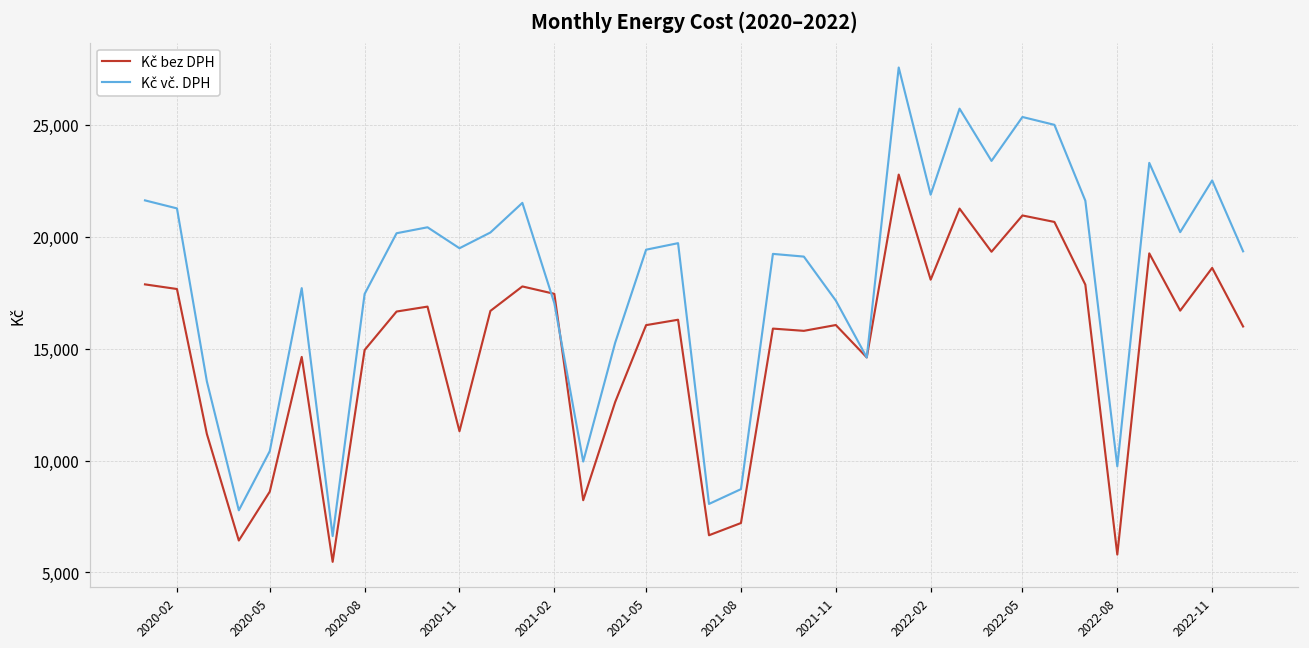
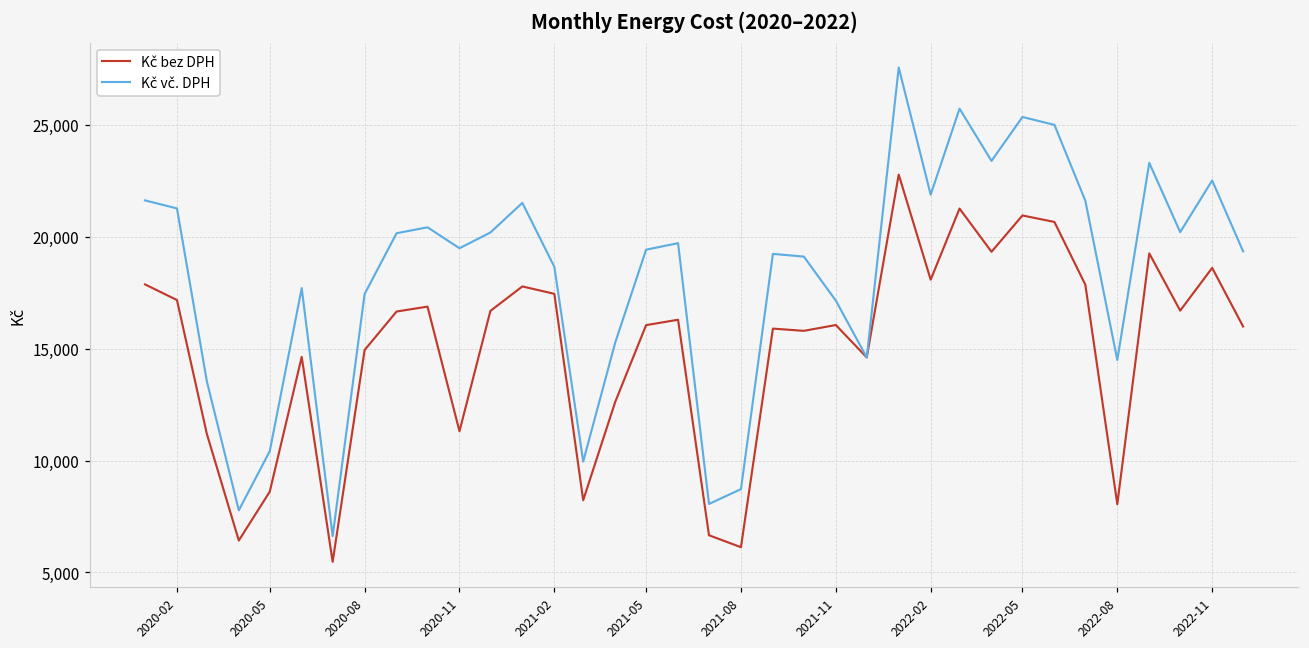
  {
    "Kč bez DPH": {
-     "2020-02": "17,700",
+     "2020-02": "17,200",
      "2020-05": "8,600",
      "2020-08": "14,900",
      "2020-11": "11,300",
      "2021-02": "17,400",
      "2021-05": "16,000",
-     "2021-08": "7,200",
+     "2021-08": "6,100",
      "2021-11": "16,100",
      "2022-02": "18,100",
      "2022-05": "20,900",
-     "2022-08": "5,800",
+     "2022-08": "8,000",
      "2022-11": "18,600"
    },
    "Kč vč. DPH": {
      "2020-02": "21,300",
      "2020-05": "10,400",
      "2020-08": "17,400",
      "2020-11": "19,500",
-     "2021-02": "17,000",
+     "2021-02": "18,700",
      "2021-05": "19,400",
      "2021-08": "8,700",
      "2021-11": "17,100",
      "2022-02": "21,900",
      "2022-05": "25,300",
-     "2022-08": "9,700",
+     "2022-08": "14,500",
      "2022-11": "22,500"
    }
  }
